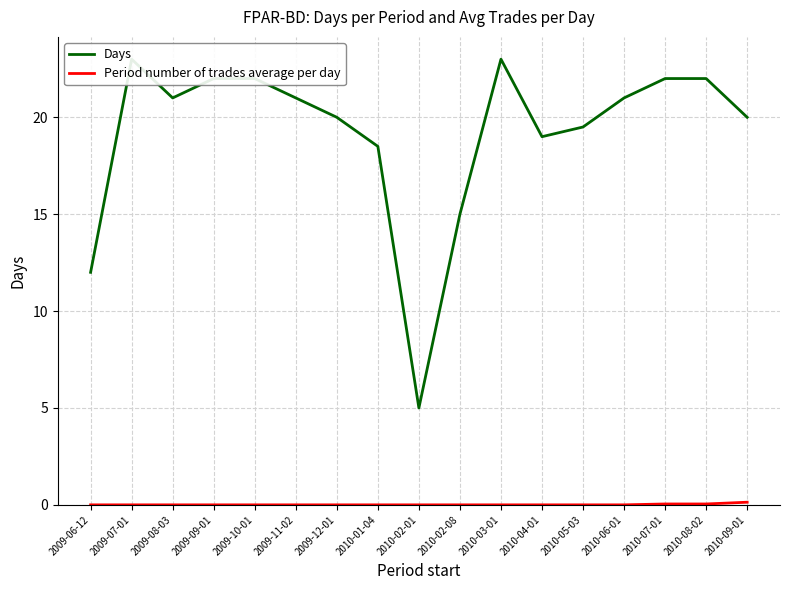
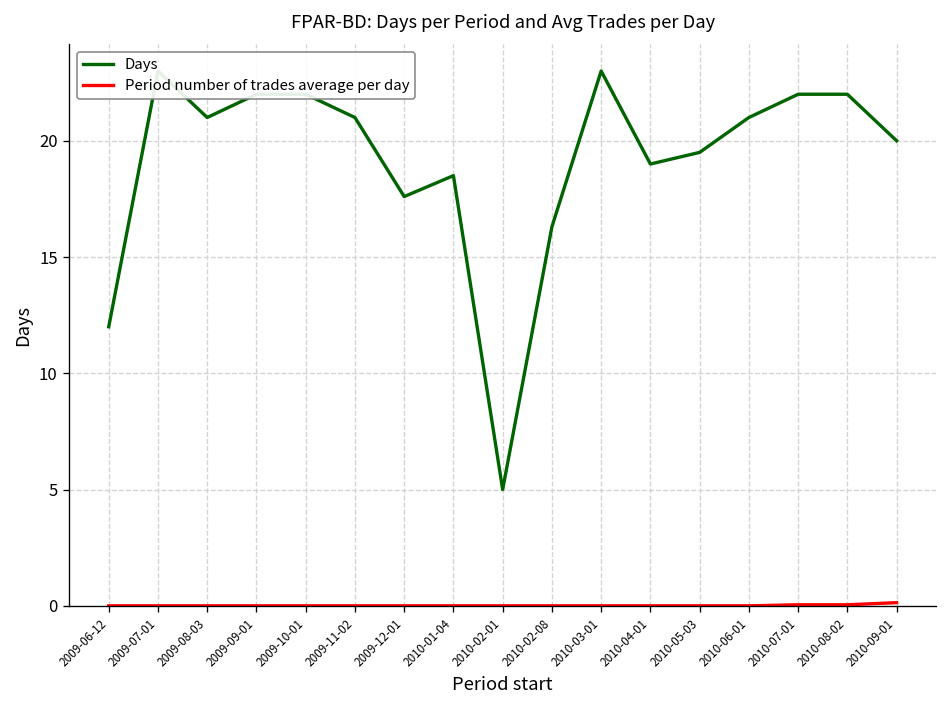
  {
    "Days": {
      "2009-06-12": 12.0,
      "2009-08-03": 21.0,
      "2009-11-02": 21.0,
-     "2009-12-01": 20.0,
+     "2009-12-01": 17.6,
      "2010-01-04": 18.5,
      "2010-02-01": 5.0,
-     "2010-02-08": 15.0,
+     "2010-02-08": 16.3,
      "2010-03-01": 23.0,
      "2010-04-01": 19.0,
      "2010-05-03": 19.5,
      "2010-06-01": 21.0,
      "2010-07-01": 22.0,
      "2010-08-02": 22.0,
      "2010-09-01": 20.0
    },
    "Period number of trades average per day": {
      "2009-06-12": 0.0,
      "2009-07-01": 0.0,
      "2009-08-03": 0.0,
      "2009-09-01": 0.0,
      "2009-10-01": 0.0,
      "2009-11-02": 0.0,
      "2009-12-01": 0.0,
      "2010-01-04": 0.0,
      "2010-02-01": 0.0,
      "2010-02-08": 0.0,
      "2010-03-01": 0.0,
      "2010-04-01": 0.0,
      "2010-05-03": 0.0,
      "2010-06-01": 0.0,
      "2010-07-01": 0.0,
      "2010-08-02": 0.0,
      "2010-09-01": 0.1
    }
  }
